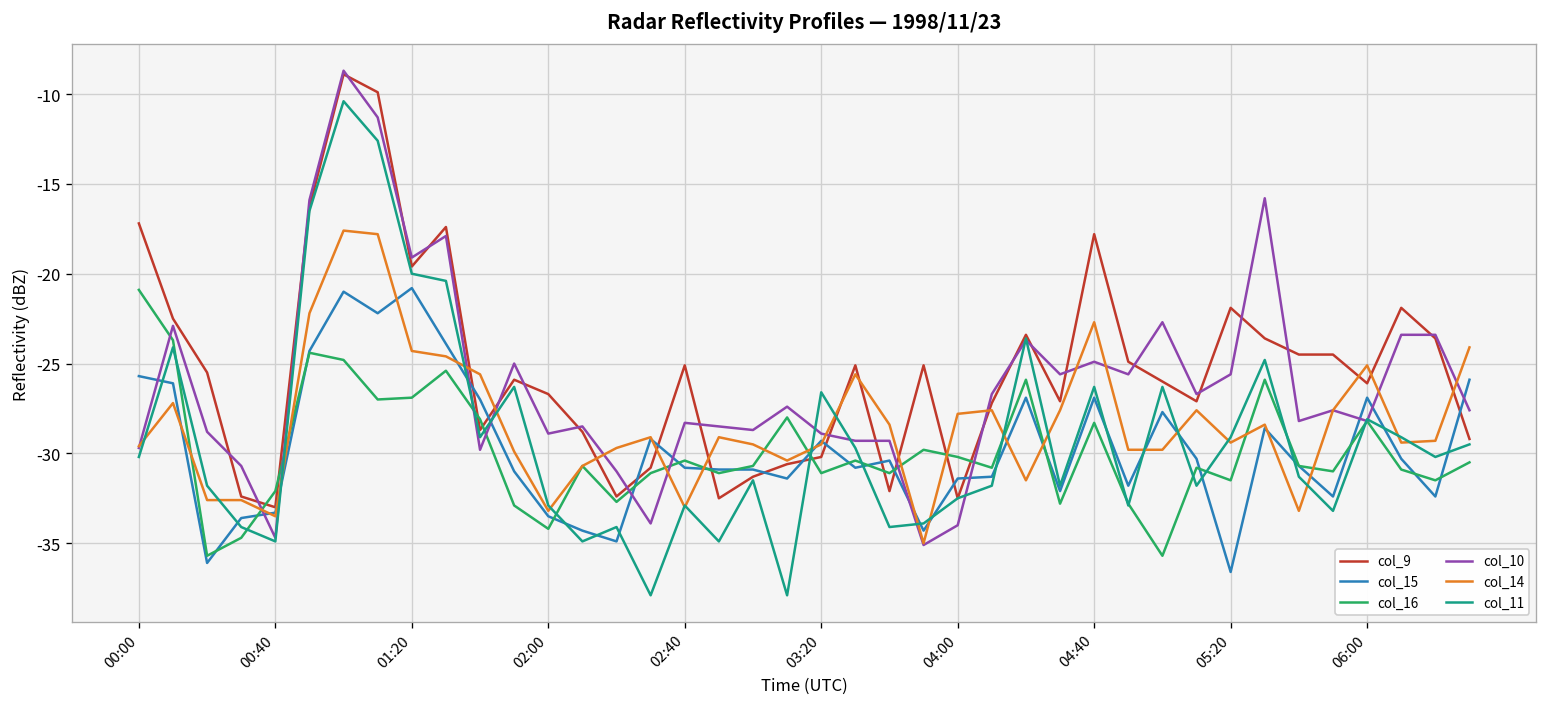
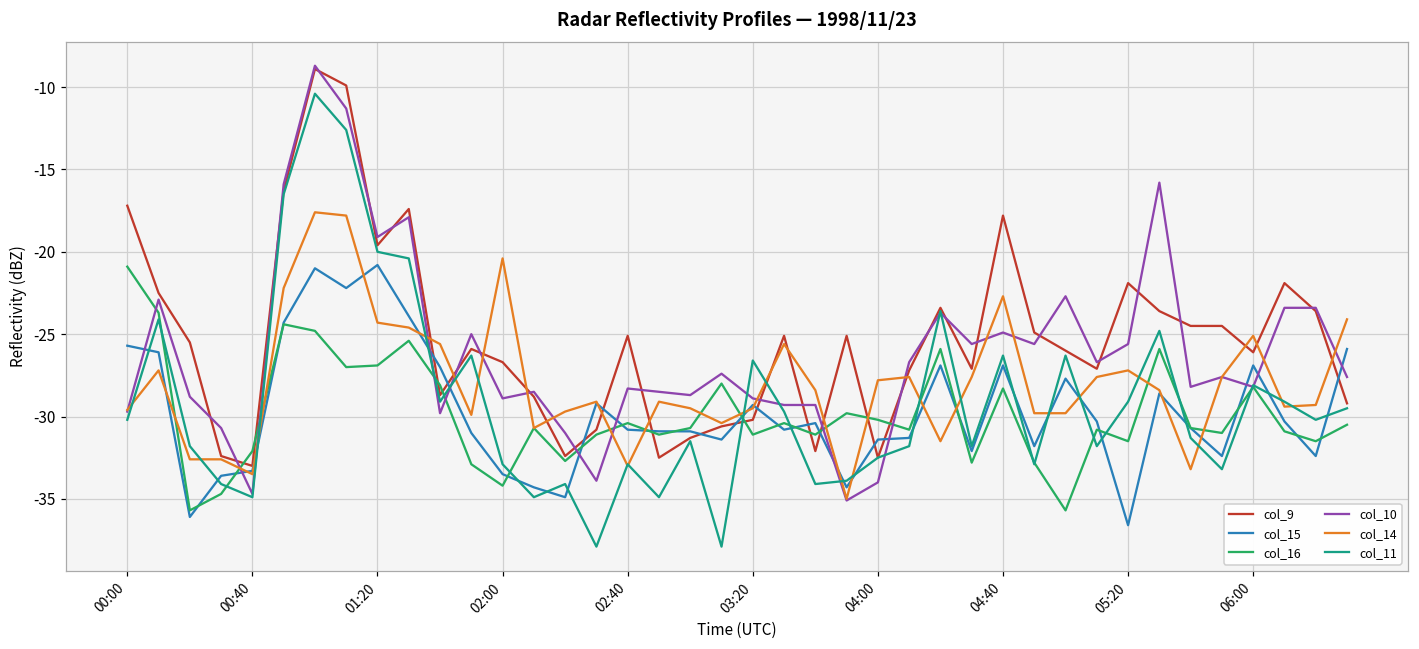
  {
    "col_9": {
      "00:00": -17.2,
      "00:40": -33.0,
      "01:20": -19.6,
      "02:00": -26.7,
      "02:40": -25.1,
      "03:20": -30.2,
      "04:40": -17.8,
      "05:20": -21.9,
      "06:00": -26.1
    },
    "col_15": {
      "00:00": -25.7,
      "00:40": -33.3,
      "01:20": -20.8,
      "02:00": -33.5,
      "02:40": -30.8,
      "03:20": -29.3,
      "04:00": -31.4,
      "04:40": -26.9,
      "05:20": -36.6,
      "06:00": -26.9
    },
    "col_10": {
      "00:40": -34.7,
      "01:20": -19.1,
      "02:00": -28.9,
      "02:40": -28.3,
      "03:20": -28.9,
      "04:00": -34.0,
      "04:40": -24.9,
      "05:20": -25.6
    },
    "col_14": {
      "00:40": -33.5,
      "01:20": -24.3,
-     "02:00": -33.2,
+     "02:00": -20.4,
      "03:20": -29.5,
      "04:00": -27.8,
      "04:40": -22.7,
-     "05:20": -29.4,
+     "05:20": -27.2,
      "06:00": -25.1
    }
  }
